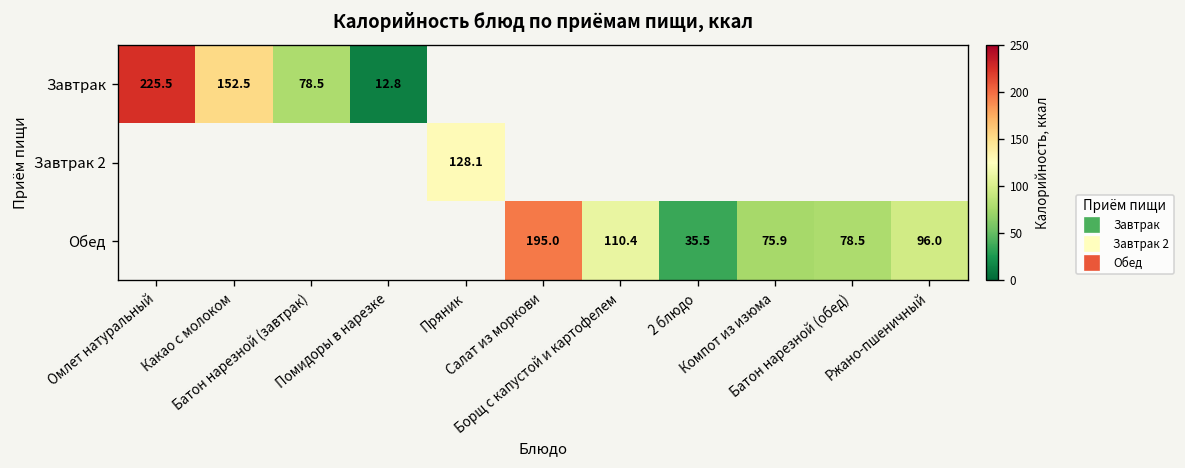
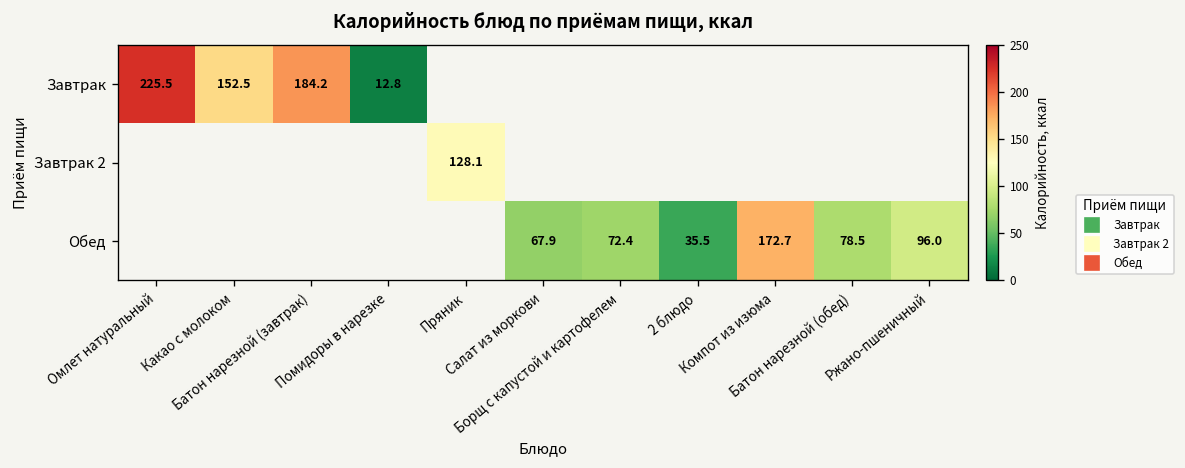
  {
    "Завтрак": {
      "Омлет натуральный": 225.5,
      "Какао с молоком": 152.5,
-     "Батон нарезной (завтрак)": 78.5,
+     "Батон нарезной (завтрак)": 184.2,
      "Помидоры в нарезке": 12.8
    },
    "Завтрак 2": {
      "Пряник": 128.1
    },
    "Обед": {
-     "Салат из моркови": 195.0,
-     "Борщ с капустой и картофелем": 110.4,
+     "Салат из моркови": 67.9,
+     "Борщ с капустой и картофелем": 72.4,
      "2 блюдо": 35.5,
-     "Компот из изюма": 75.9,
+     "Компот из изюма": 172.7,
      "Батон нарезной (обед)": 78.5,
      "Ржано-пшеничный": 96.0
    }
  }
